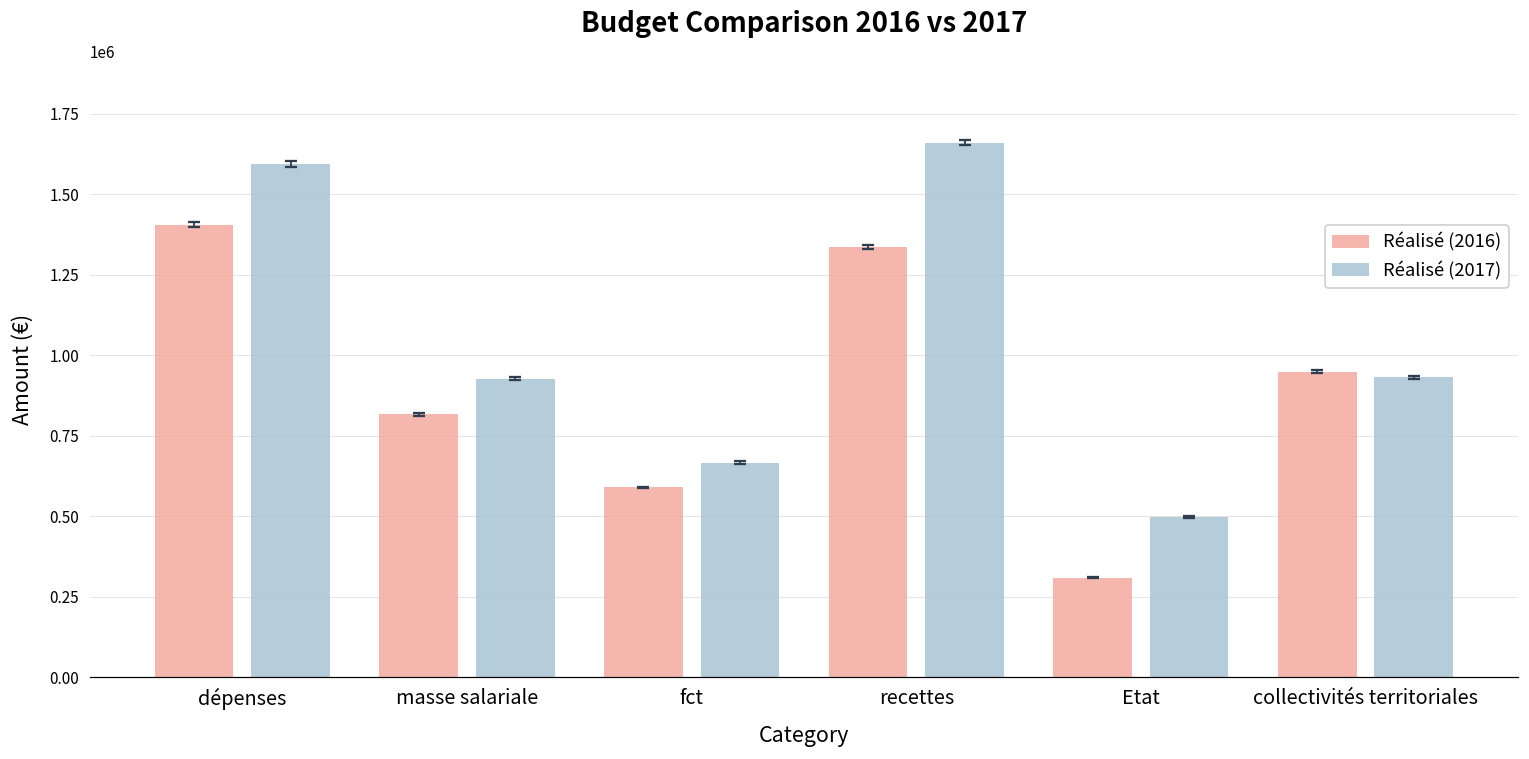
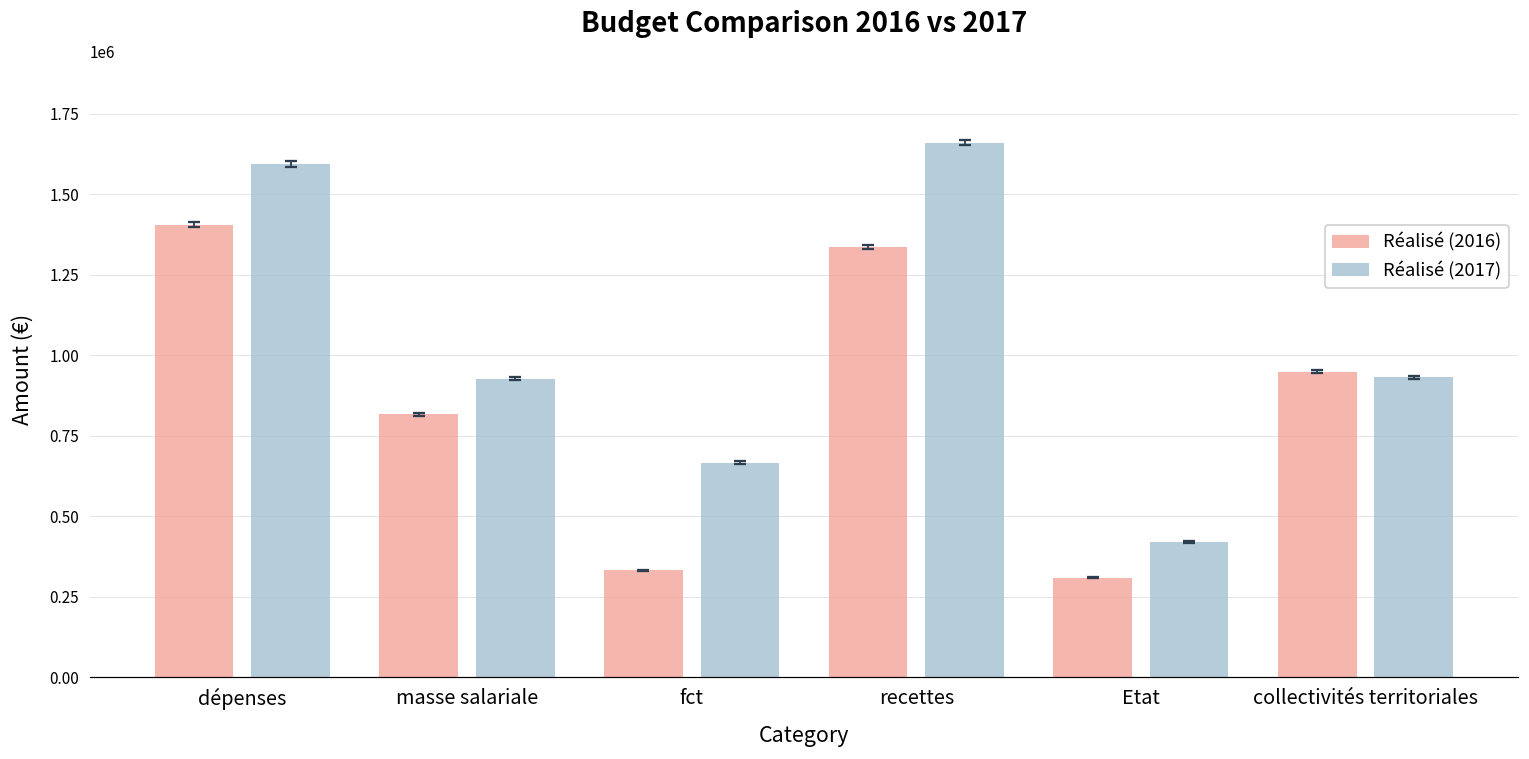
  {
    "Réalisé (2016)": {
      "dépenses": 1410000,
      "masse salariale": 820000,
-     "fct": 590000,
+     "fct": 330000,
      "recettes": 1340000,
      "Etat": 310000,
      "collectivités territoriales": 950000
    },
    "Réalisé (2017)": {
      "dépenses": 1590000,
      "masse salariale": 930000,
      "fct": 670000,
      "recettes": 1660000,
-     "Etat": 500000,
+     "Etat": 420000,
      "collectivités territoriales": 930000
    }
  }
